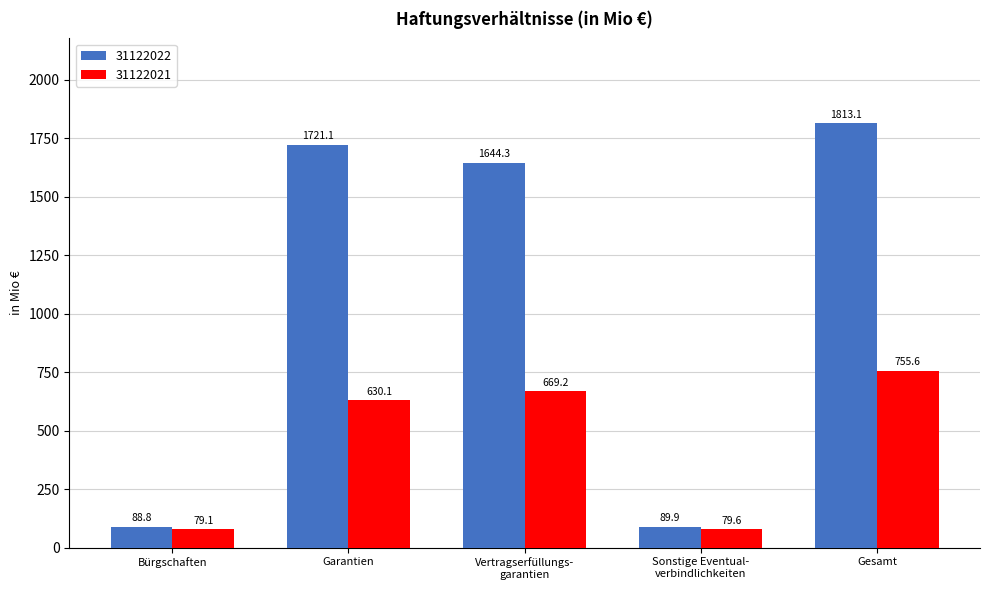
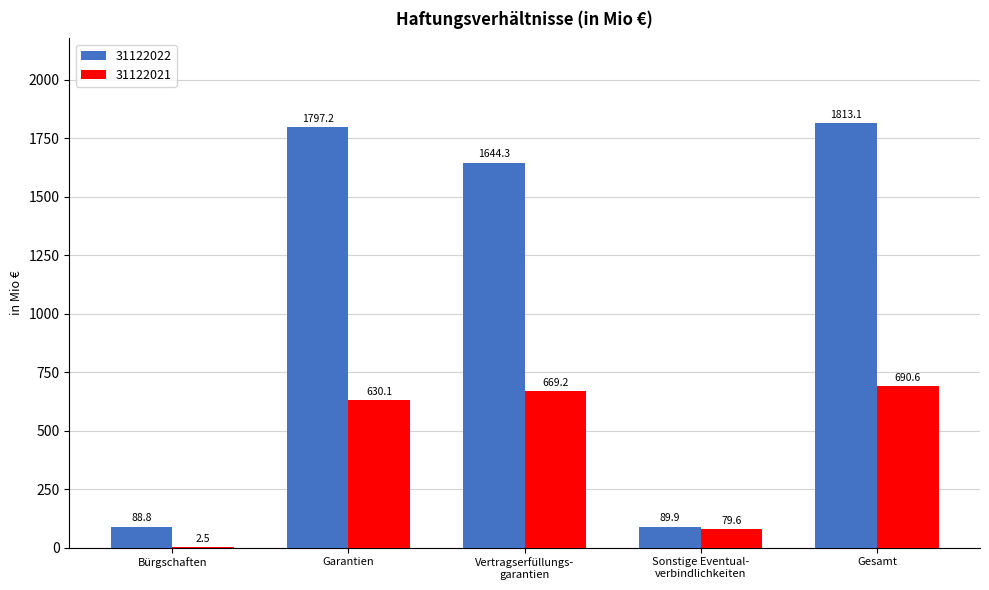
  {
    "31122022": {
      "Bürgschaften": 88.8,
-     "Garantien": 1721.1,
+     "Garantien": 1797.2,
      "Vertragserfüllungs- garantien": 1644.3,
      "Sonstige Eventual- verbindlichkeiten": 89.9,
      "Gesamt": 1813.1
    },
    "31122021": {
-     "Bürgschaften": 79.1,
+     "Bürgschaften": 2.5,
      "Garantien": 630.1,
      "Vertragserfüllungs- garantien": 669.2,
      "Sonstige Eventual- verbindlichkeiten": 79.6,
-     "Gesamt": 755.6
+     "Gesamt": 690.6
    }
  }
